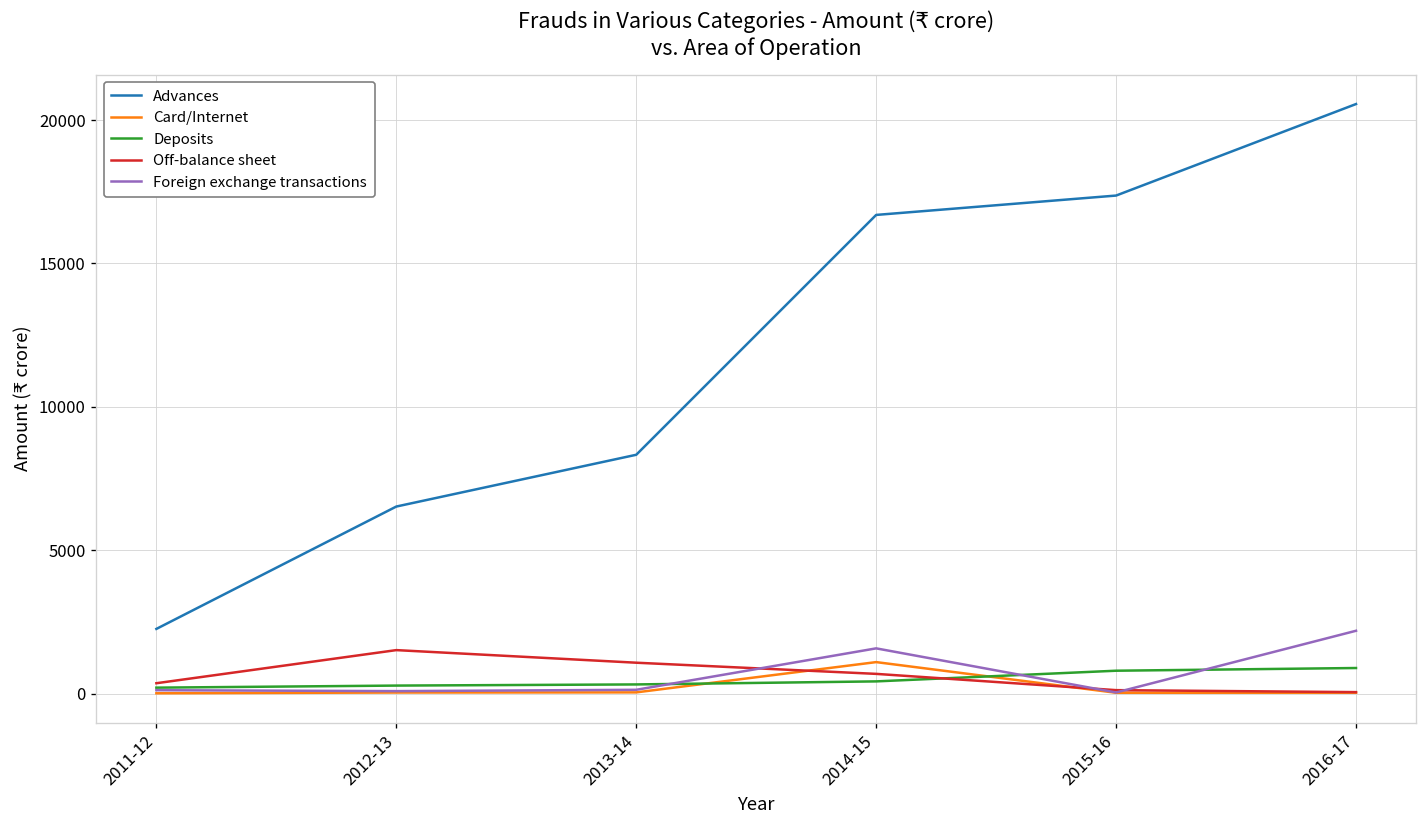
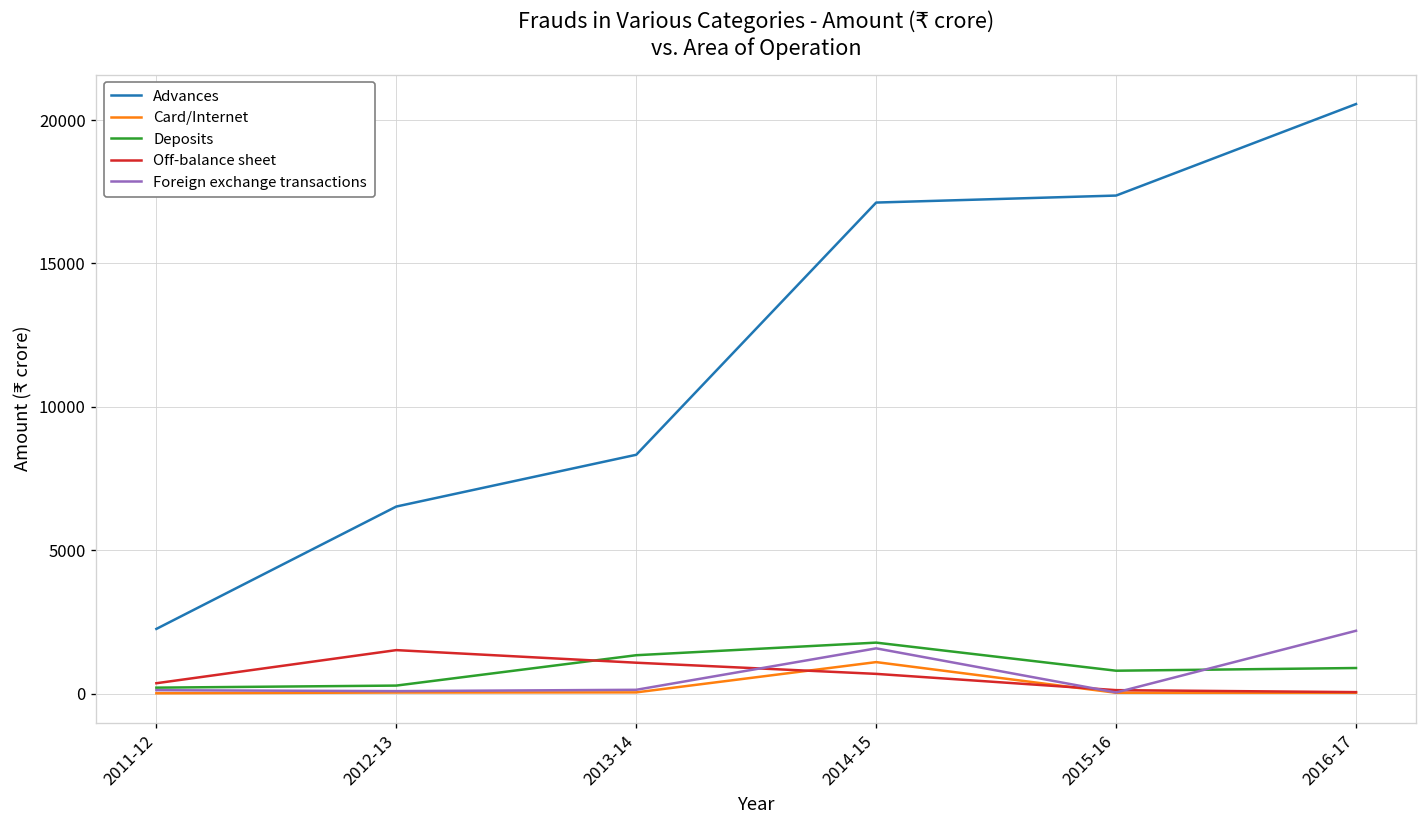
  {
    "Advances": {
      "2011-12": 2300,
      "2012-13": 6500,
      "2013-14": 8300,
-     "2014-15": 16700,
+     "2014-15": 17100,
      "2015-16": 17400,
      "2016-17": 20600
    },
    "Card/Internet": {
      "2014-15": 1100
    },
    "Deposits": {
      "2012-13": 300,
-     "2013-14": 300,
-     "2014-15": 400,
+     "2013-14": 1300,
+     "2014-15": 1800,
      "2015-16": 800,
      "2016-17": 900
    },
    "Off-balance sheet": {
      "2011-12": 400,
      "2012-13": 1500,
      "2013-14": 1100,
      "2014-15": 700
    },
    "Foreign exchange transactions": {
      "2014-15": 1600,
      "2016-17": 2200
    }
  }
